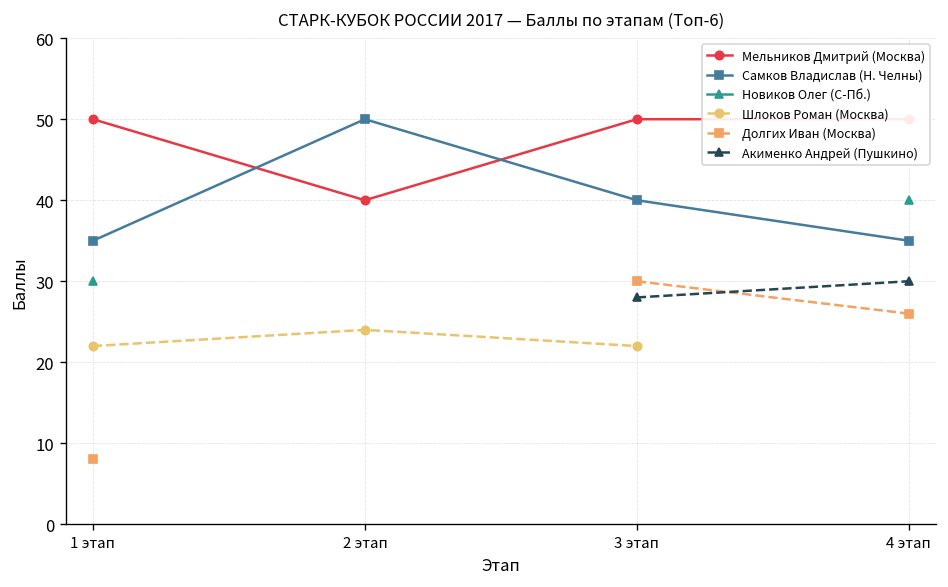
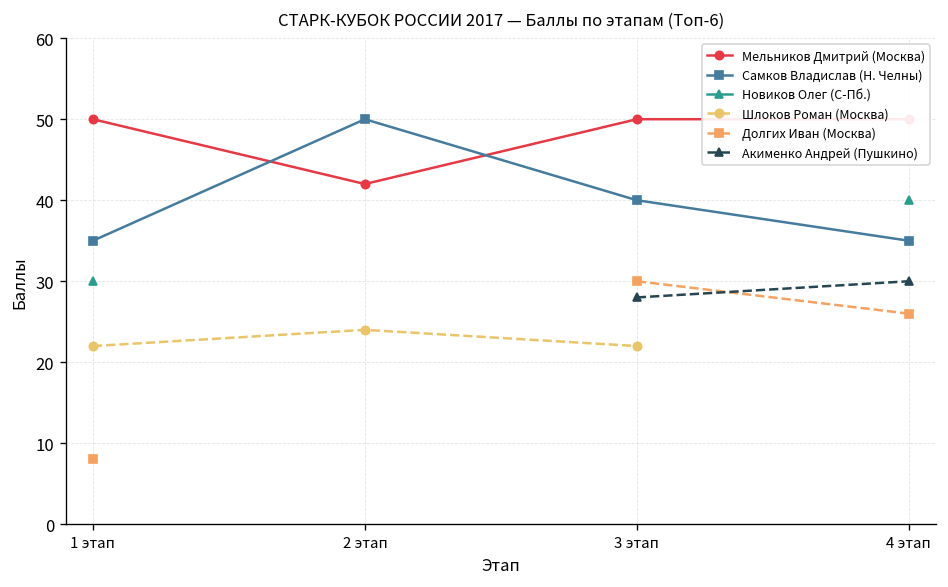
  {
    "Мельников Дмитрий (Москва)": {
      "1 этап": 50,
-     "2 этап": 40,
+     "2 этап": 42,
      "3 этап": 50
    },
    "Акименко Андрей (Пушкино)": {
      "3 этап": 28,
      "4 этап": 30
    }
  }
